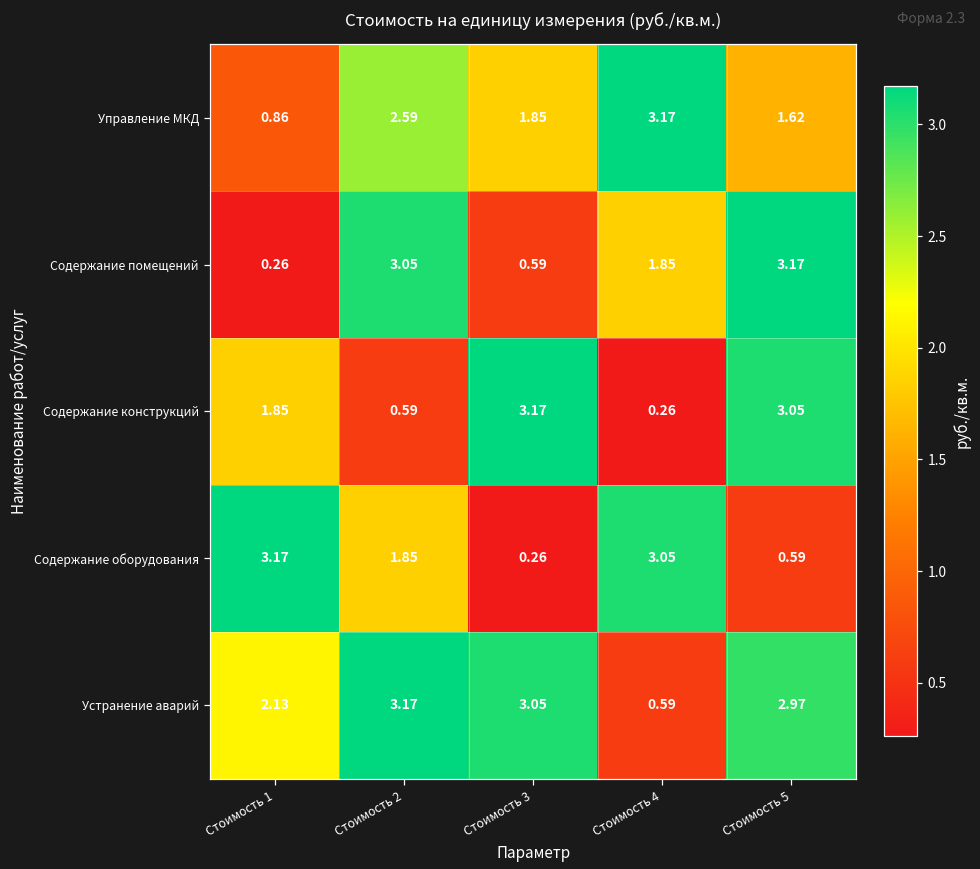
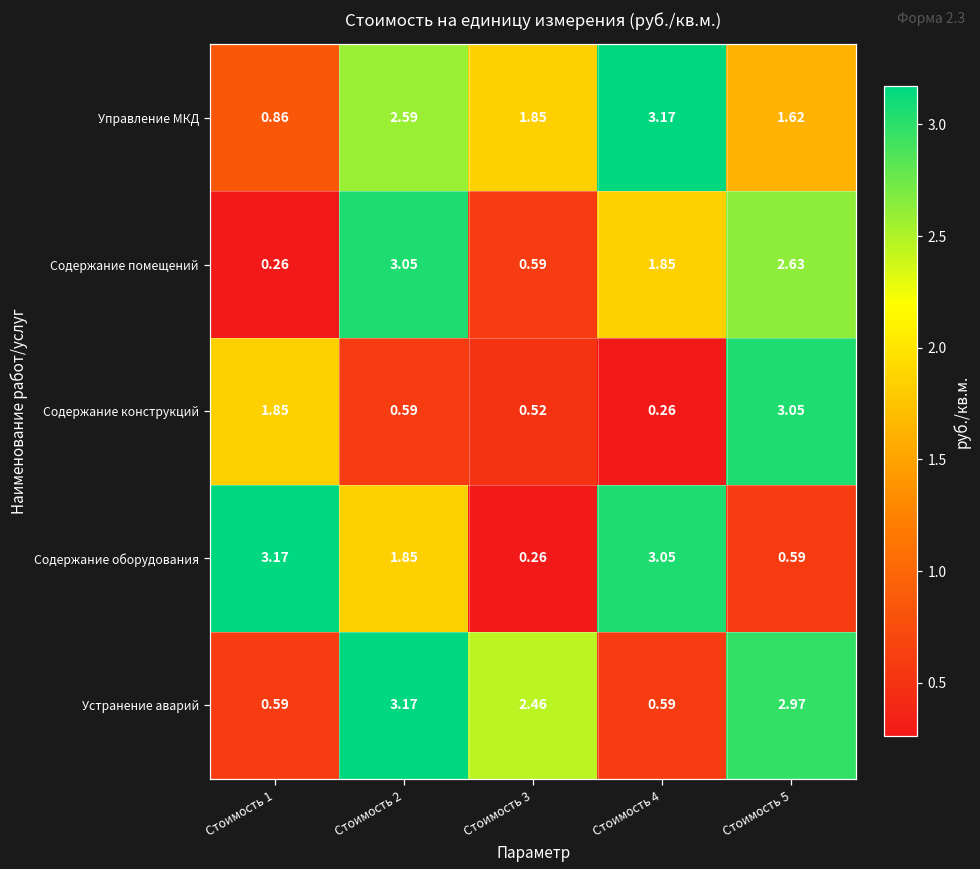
  {
    "Управление МКД": {
      "Стоимость 1": 0.86,
      "Стоимость 2": 2.59,
      "Стоимость 3": 1.85,
      "Стоимость 4": 3.17,
      "Стоимость 5": 1.62
    },
    "Содержание помещений": {
      "Стоимость 1": 0.26,
      "Стоимость 2": 3.05,
      "Стоимость 3": 0.59,
      "Стоимость 4": 1.85,
-     "Стоимость 5": 3.17
+     "Стоимость 5": 2.63
    },
    "Содержание конструкций": {
      "Стоимость 1": 1.85,
      "Стоимость 2": 0.59,
-     "Стоимость 3": 3.17,
+     "Стоимость 3": 0.52,
      "Стоимость 4": 0.26,
      "Стоимость 5": 3.05
    },
    "Содержание оборудования": {
      "Стоимость 1": 3.17,
      "Стоимость 2": 1.85,
      "Стоимость 3": 0.26,
      "Стоимость 4": 3.05,
      "Стоимость 5": 0.59
    },
    "Устранение аварий": {
-     "Стоимость 1": 2.13,
+     "Стоимость 1": 0.59,
      "Стоимость 2": 3.17,
-     "Стоимость 3": 3.05,
+     "Стоимость 3": 2.46,
      "Стоимость 4": 0.59,
      "Стоимость 5": 2.97
    }
  }
